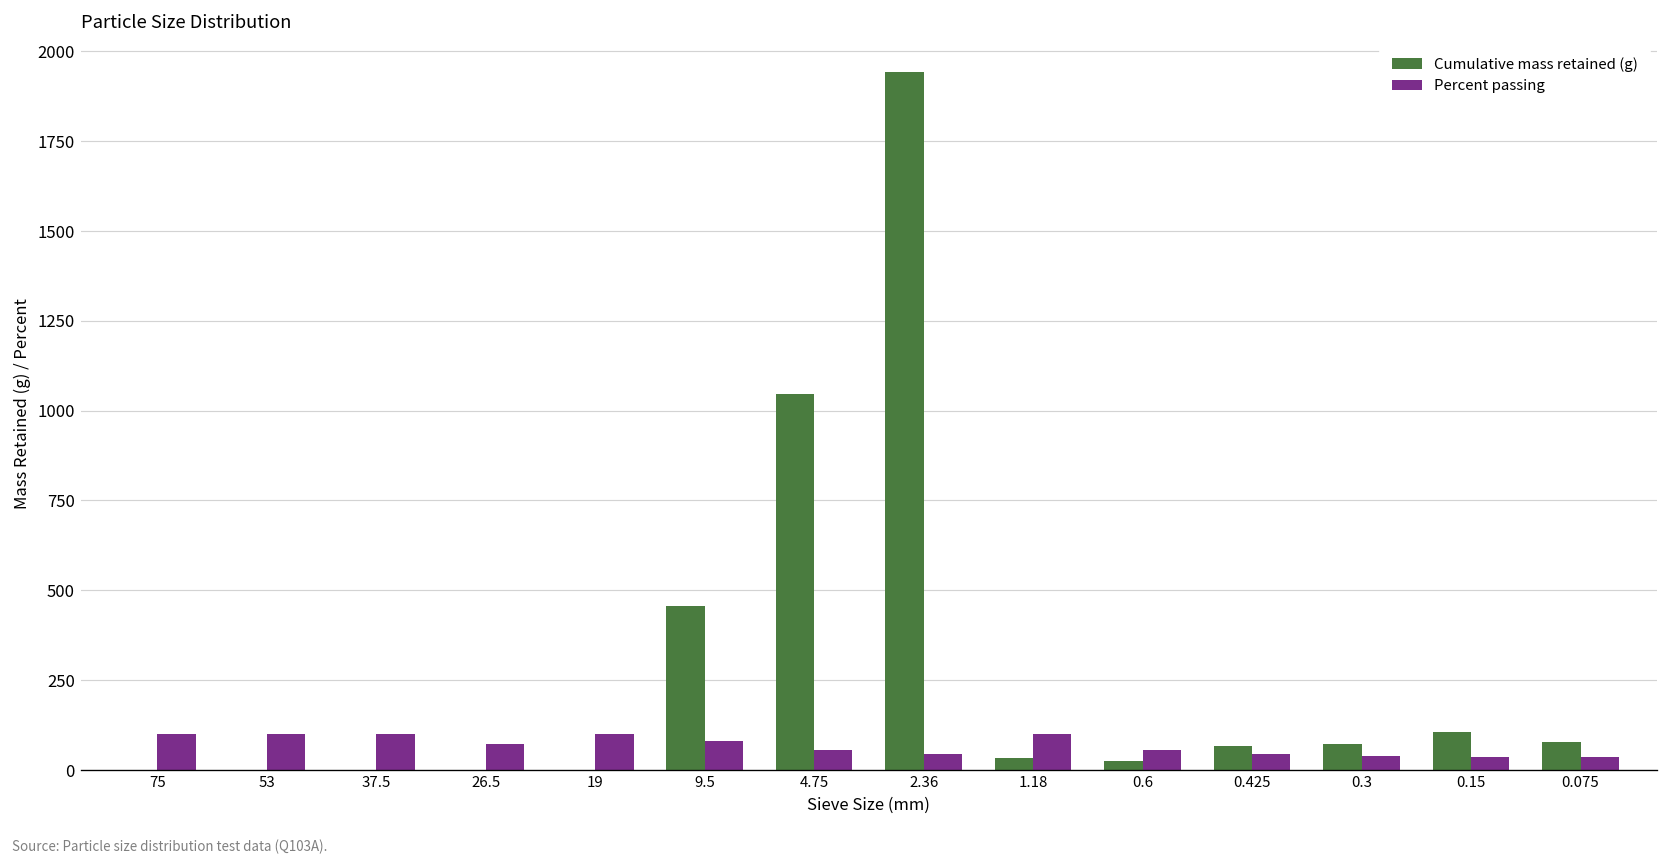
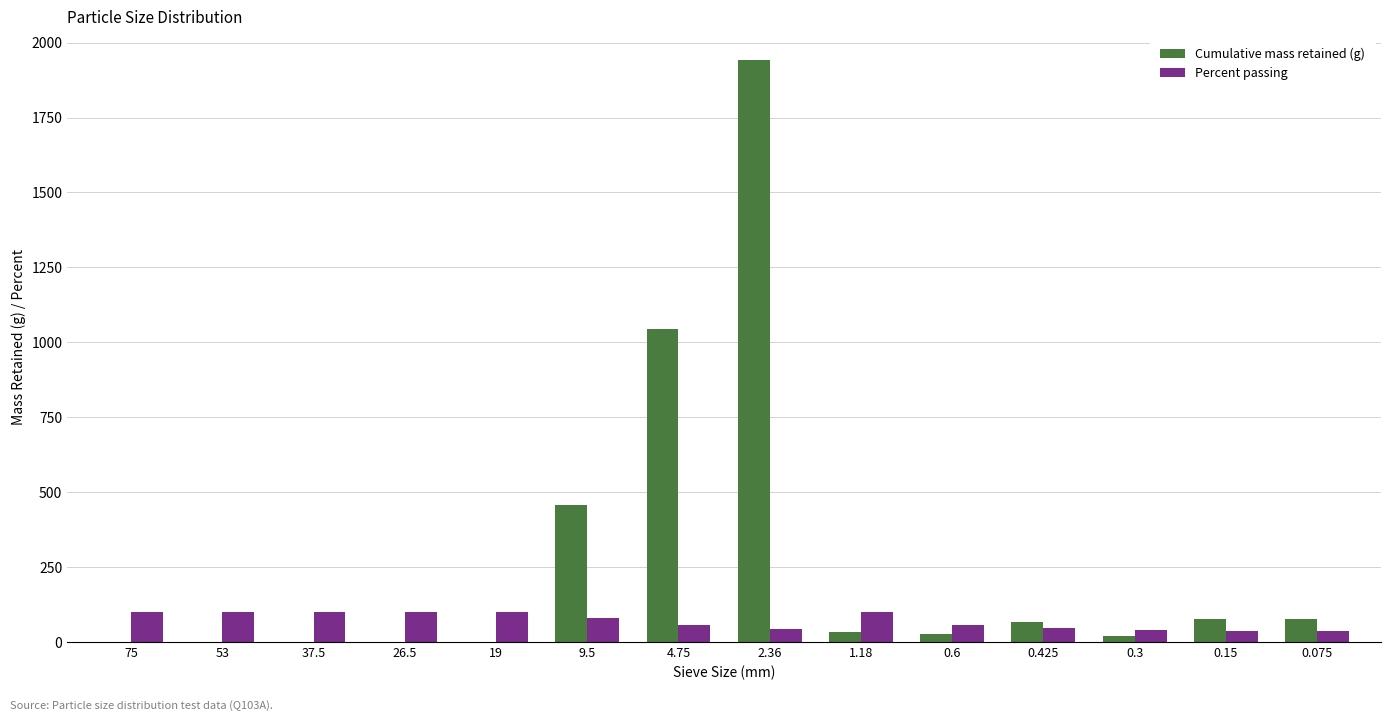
  {
    "Cumulative mass retained (g)": {
      "75": 0,
      "53": 0,
      "37.5": 0,
      "26.5": 0,
      "19": 0,
      "9.5": 460,
      "4.75": 1050,
      "2.36": 1940,
      "1.18": 30,
      "0.6": 30,
      "0.425": 70,
-     "0.3": 70,
-     "0.15": 110,
+     "0.3": 20,
+     "0.15": 80,
      "0.075": 80
    },
    "Percent passing": {
      "75": 100,
      "53": 100,
      "37.5": 100,
-     "26.5": 70,
+     "26.5": 100,
      "19": 100,
      "9.5": 80,
      "4.75": 60,
      "2.36": 40,
      "1.18": 100,
      "0.6": 60,
      "0.425": 40,
      "0.3": 40,
      "0.15": 40,
      "0.075": 40
    }
  }
